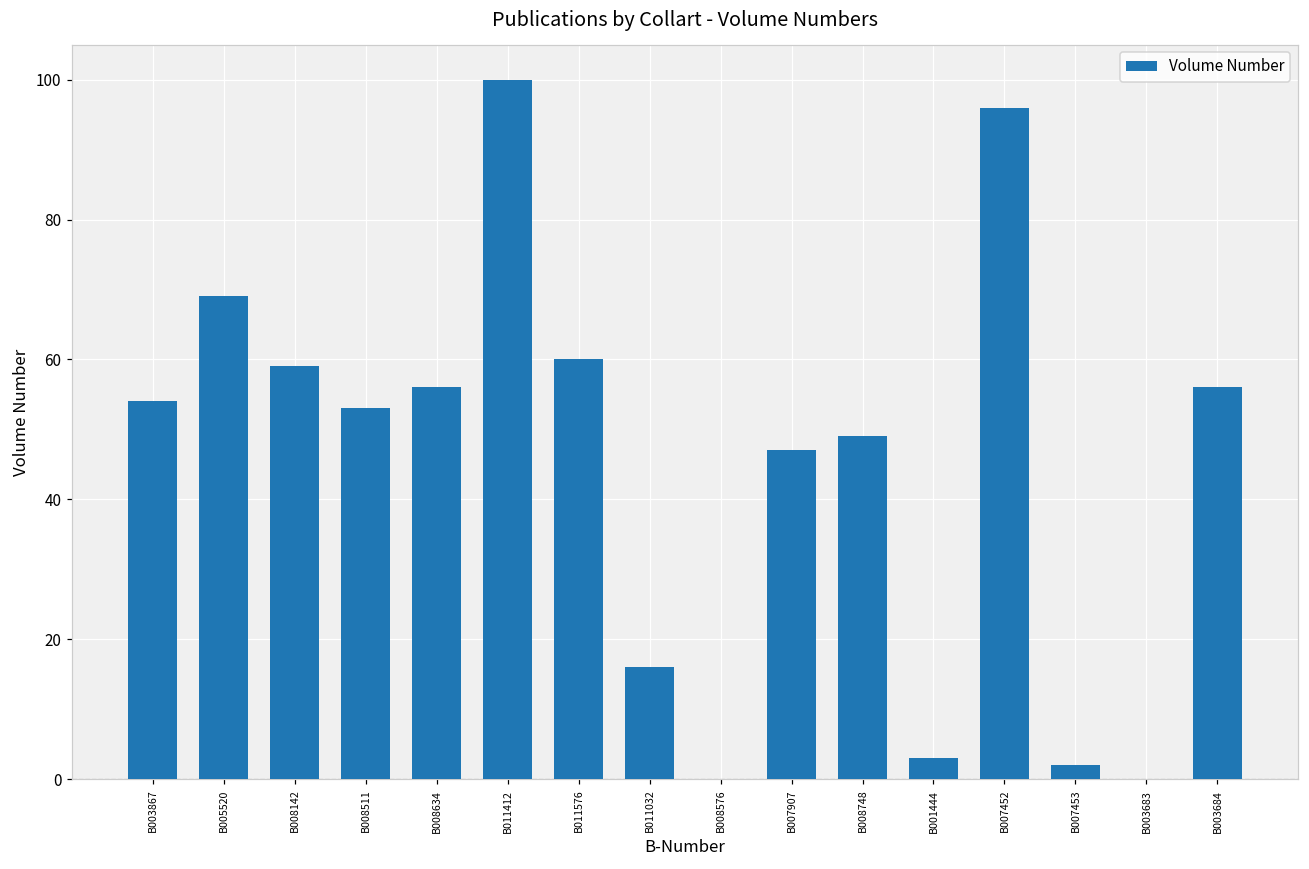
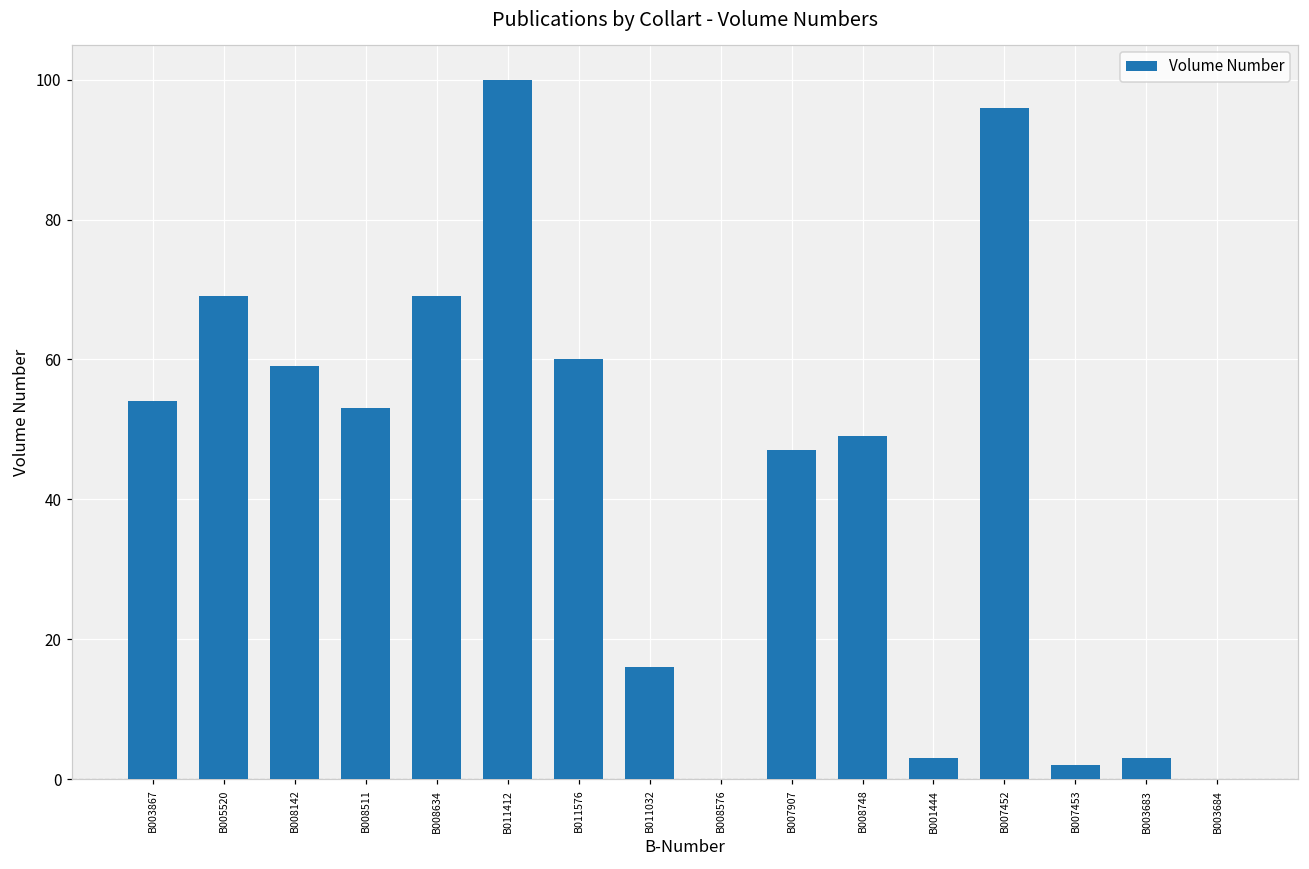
  {
    "B003867": 54,
    "B005520": 69,
    "B008142": 59,
    "B008511": 53,
-   "B008634": 56,
+   "B008634": 69,
    "B011412": 100,
    "B011576": 60,
    "B011032": 16,
    "B008576": 0,
    "B007907": 47,
    "B008748": 49,
    "B001444": 3,
    "B007452": 96,
    "B007453": 2,
-   "B003683": 0,
-   "B003684": 56
+   "B003683": 3,
+   "B003684": 0
  }
